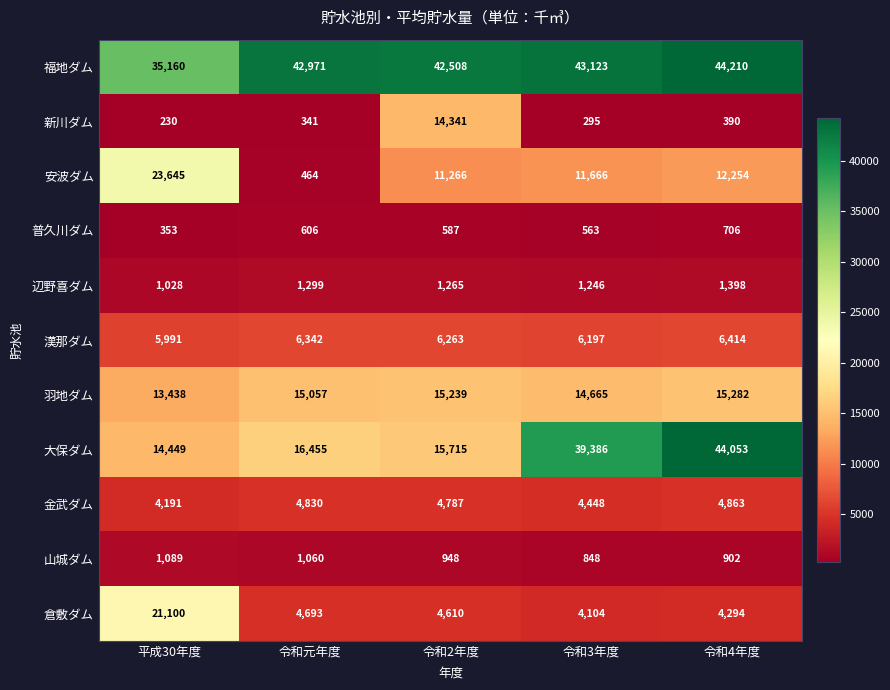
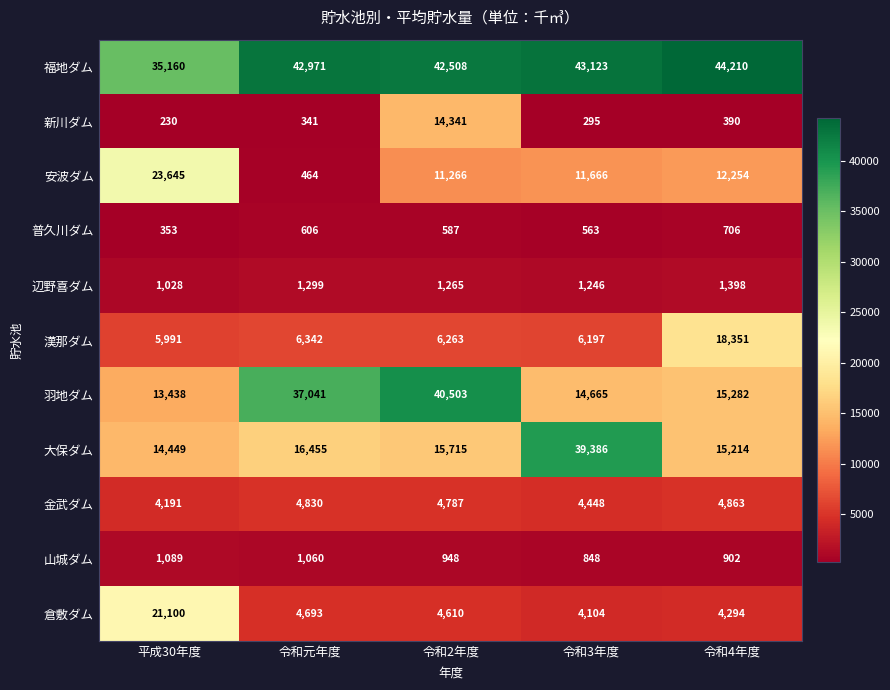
  {
    "福地ダム": {
      "平成30年度": "35,160",
      "令和元年度": "42,971",
      "令和2年度": "42,508",
      "令和3年度": "43,123",
      "令和4年度": "44,210"
    },
    "新川ダム": {
      "平成30年度": "230",
      "令和元年度": "341",
      "令和2年度": "14,341",
      "令和3年度": "295",
      "令和4年度": "390"
    },
    "安波ダム": {
      "平成30年度": "23,645",
      "令和元年度": "464",
      "令和2年度": "11,266",
      "令和3年度": "11,666",
      "令和4年度": "12,254"
    },
    "普久川ダム": {
      "平成30年度": "353",
      "令和元年度": "606",
      "令和2年度": "587",
      "令和3年度": "563",
      "令和4年度": "706"
    },
    "辺野喜ダム": {
      "平成30年度": "1,028",
      "令和元年度": "1,299",
      "令和2年度": "1,265",
      "令和3年度": "1,246",
      "令和4年度": "1,398"
    },
    "漢那ダム": {
      "平成30年度": "5,991",
      "令和元年度": "6,342",
      "令和2年度": "6,263",
      "令和3年度": "6,197",
-     "令和4年度": "6,414"
+     "令和4年度": "18,351"
    },
    "羽地ダム": {
      "平成30年度": "13,438",
-     "令和元年度": "15,057",
-     "令和2年度": "15,239",
+     "令和元年度": "37,041",
+     "令和2年度": "40,503",
      "令和3年度": "14,665",
      "令和4年度": "15,282"
    },
    "大保ダム": {
      "平成30年度": "14,449",
      "令和元年度": "16,455",
      "令和2年度": "15,715",
      "令和3年度": "39,386",
-     "令和4年度": "44,053"
+     "令和4年度": "15,214"
    },
    "金武ダム": {
      "平成30年度": "4,191",
      "令和元年度": "4,830",
      "令和2年度": "4,787",
      "令和3年度": "4,448",
      "令和4年度": "4,863"
    },
    "山城ダム": {
      "平成30年度": "1,089",
      "令和元年度": "1,060",
      "令和2年度": "948",
      "令和3年度": "848",
      "令和4年度": "902"
    },
    "倉敷ダム": {
      "平成30年度": "21,100",
      "令和元年度": "4,693",
      "令和2年度": "4,610",
      "令和3年度": "4,104",
      "令和4年度": "4,294"
    }
  }
